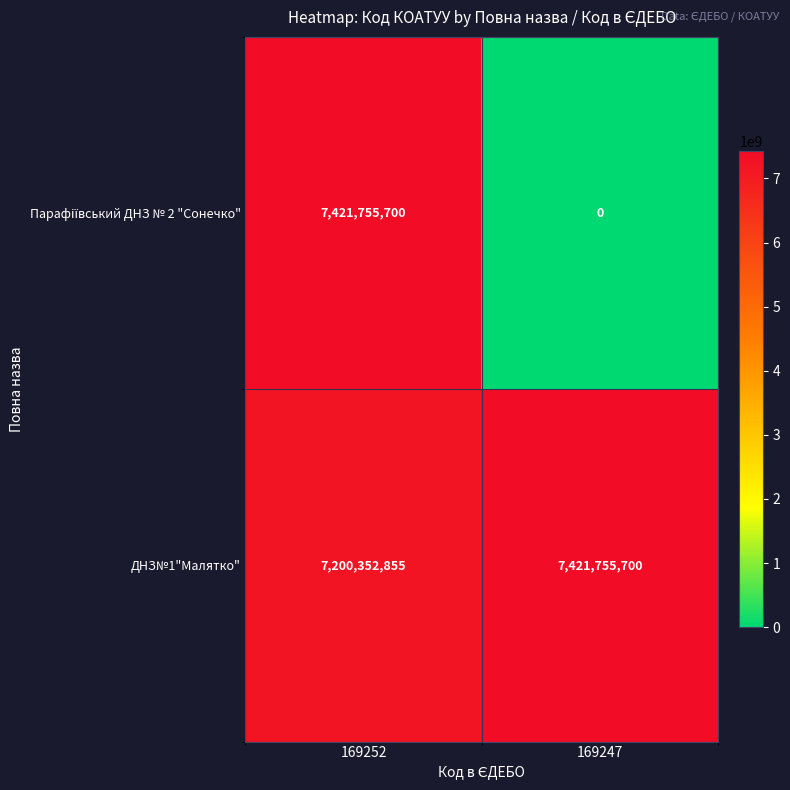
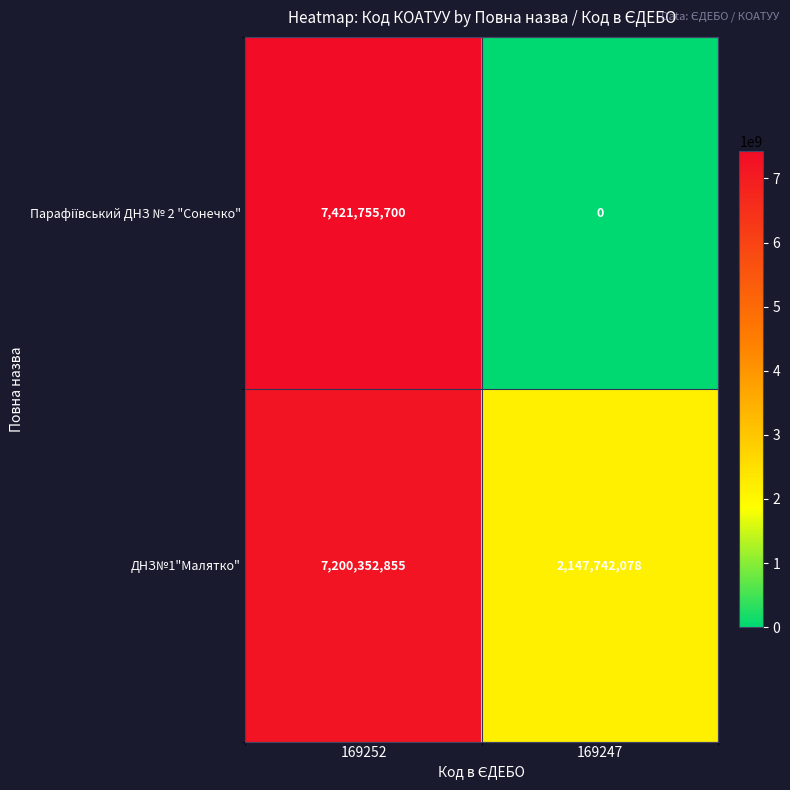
  {
    "Парафіївський ДНЗ № 2 \"Сонечко\"": {
      "169252": "7,421,755,700",
      "169247": "0"
    },
    "ДНЗ№1\"Малятко\"": {
      "169252": "7,200,352,855",
-     "169247": "7,421,755,700"
+     "169247": "2,147,742,078"
    }
  }
